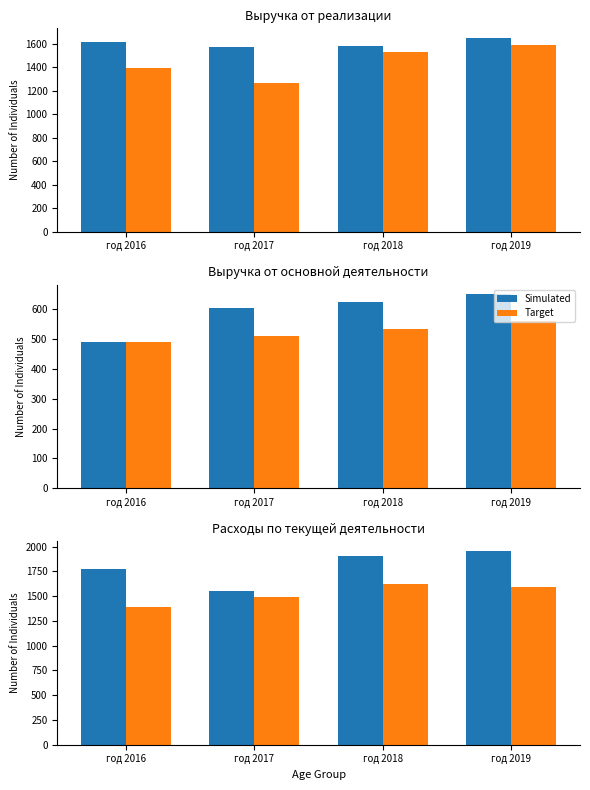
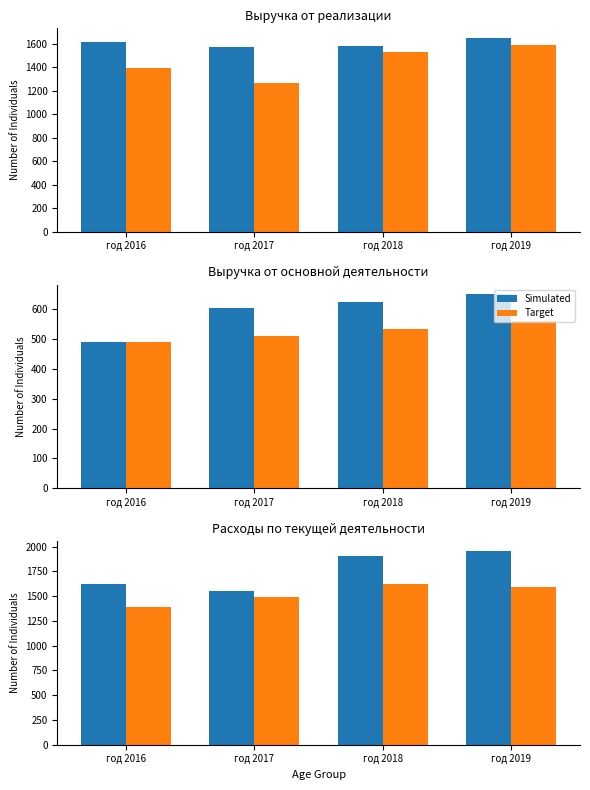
  {
    "Выручка от реализации": {
      "Simulated": {
        "год 2016": 1610,
        "год 2017": 1570,
        "год 2018": 1590,
        "год 2019": 1650
      },
      "Target": {
        "год 2016": 1390,
        "год 2017": 1260,
        "год 2018": 1530,
        "год 2019": 1590
      }
    },
    "Выручка от основной деятельности": {
      "Simulated": {
        "год 2016": 490,
        "год 2017": 600,
        "год 2018": 620,
        "год 2019": 650
      },
      "Target": {
        "год 2016": 490,
        "год 2017": 510,
        "год 2018": 530
      }
    },
    "Расходы по текущей деятельности": {
      "Simulated": {
-       "год 2016": 1800,
+       "год 2016": 1600,
        "год 2017": 1600,
        "год 2018": 1900,
        "год 2019": 2000
      },
      "Target": {
        "год 2016": 1400,
        "год 2017": 1500,
        "год 2018": 1600,
        "год 2019": 1600
      }
    }
  }
